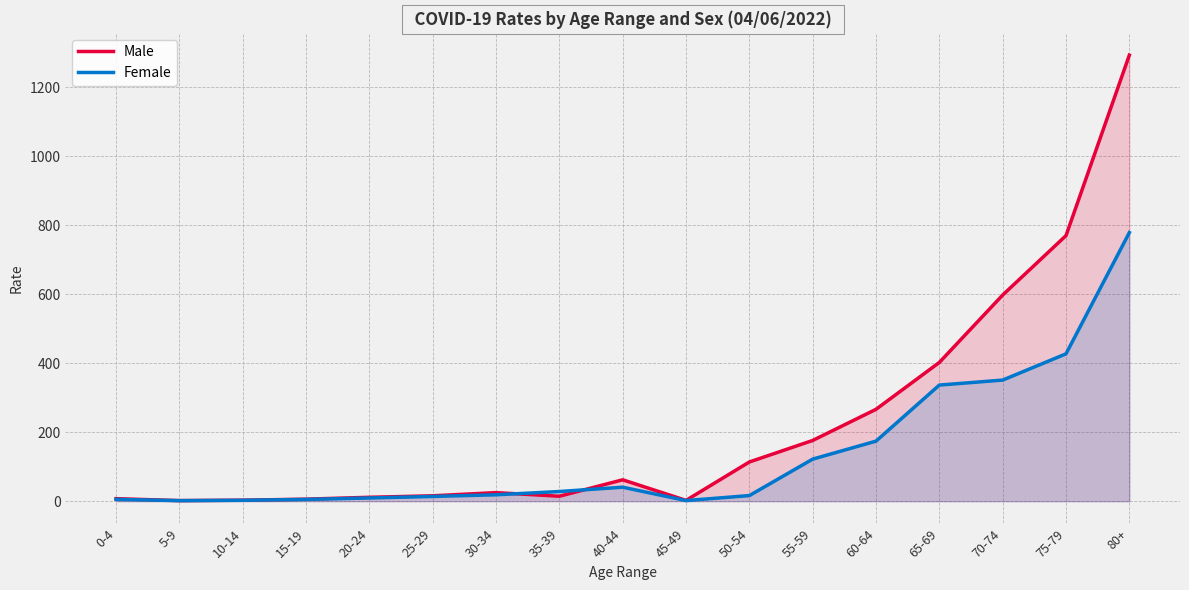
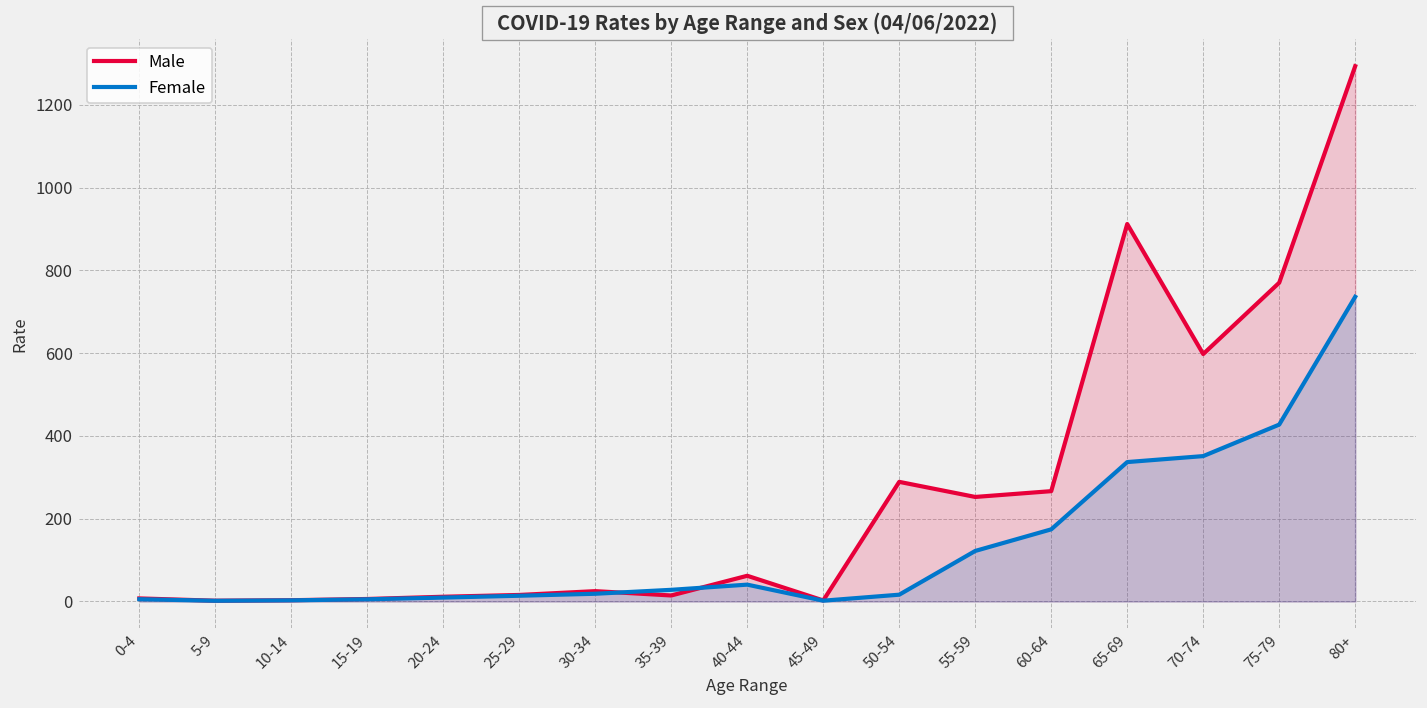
  {
    "Male": {
      "35-39": 10,
      "40-44": 60,
-     "50-54": 110,
-     "55-59": 180,
+     "50-54": 290,
+     "55-59": 250,
      "60-64": 270,
-     "65-69": 400,
+     "65-69": 910,
      "70-74": 600,
      "75-79": 770,
      "80+": 1290
    },
    "Female": {
      "35-39": 30,
      "40-44": 40,
      "50-54": 20,
      "55-59": 120,
      "60-64": 170,
      "65-69": 340,
      "70-74": 350,
      "75-79": 430,
-     "80+": 780
+     "80+": 740
    }
  }
